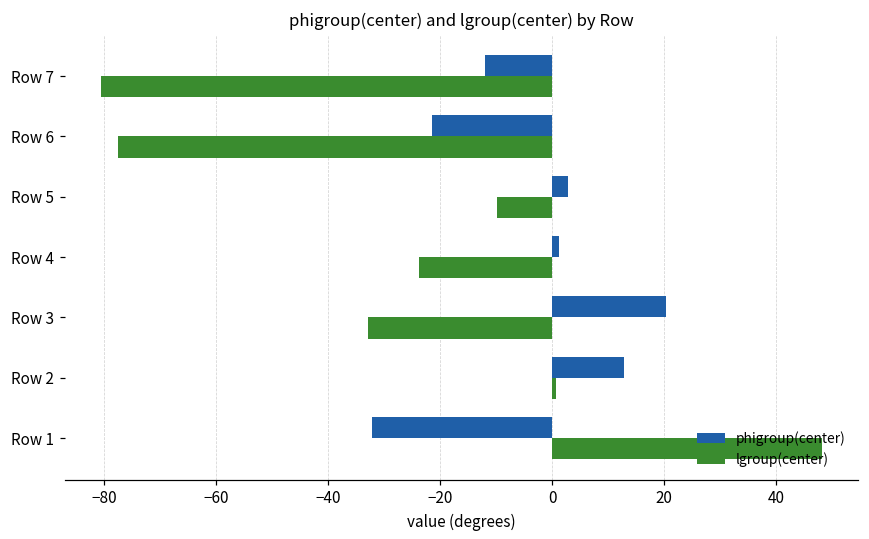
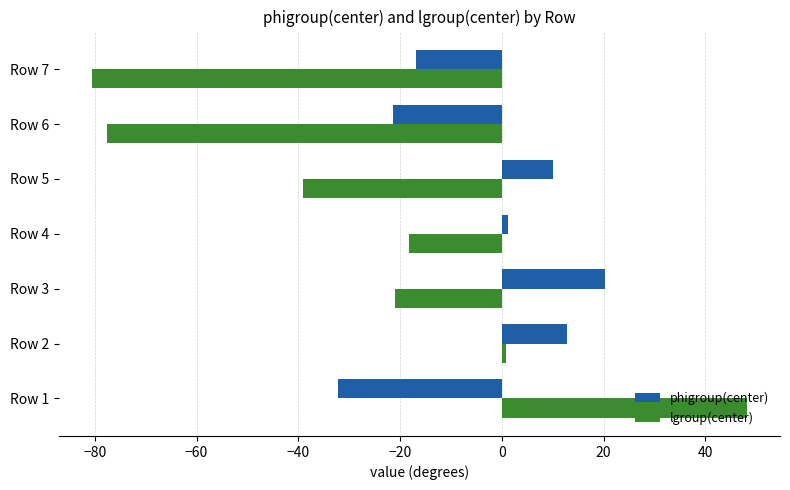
  {
    "phigroup(center)": {
-     "Row 7": -12,
+     "Row 7": -17,
      "Row 6": -21,
-     "Row 5": 3,
+     "Row 5": 10,
      "Row 4": 1,
      "Row 3": 20,
      "Row 2": 13,
      "Row 1": -32
    },
    "lgroup(center)": {
      "Row 7": -81,
      "Row 6": -78,
-     "Row 5": -10,
-     "Row 4": -24,
-     "Row 3": -33,
+     "Row 5": -39,
+     "Row 4": -18,
+     "Row 3": -21,
      "Row 2": 1,
      "Row 1": 48
    }
  }
